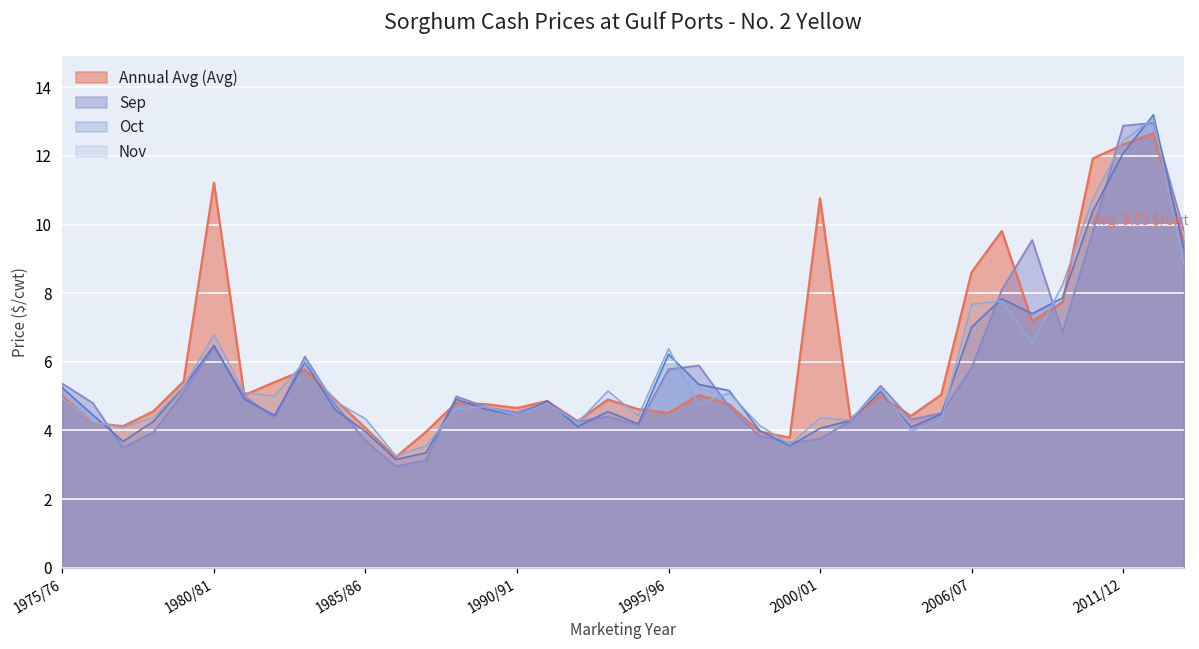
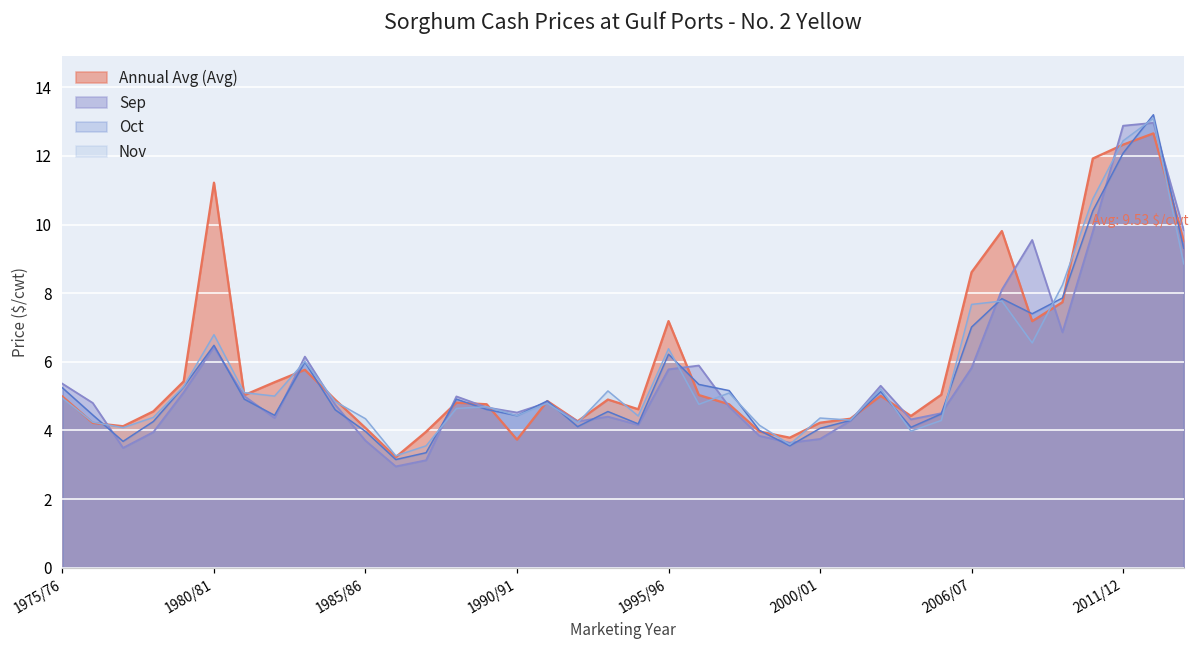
  {
    "Annual Avg (Avg)": {
      "1980/81": 11.2,
      "1985/86": 4.1,
-     "1990/91": 4.7,
-     "1995/96": 4.5,
-     "2000/01": 10.8,
+     "1990/91": 3.7,
+     "1995/96": 7.2,
+     "2000/01": 4.2,
      "2006/07": 8.6,
      "2011/12": 12.3
    }
  }
